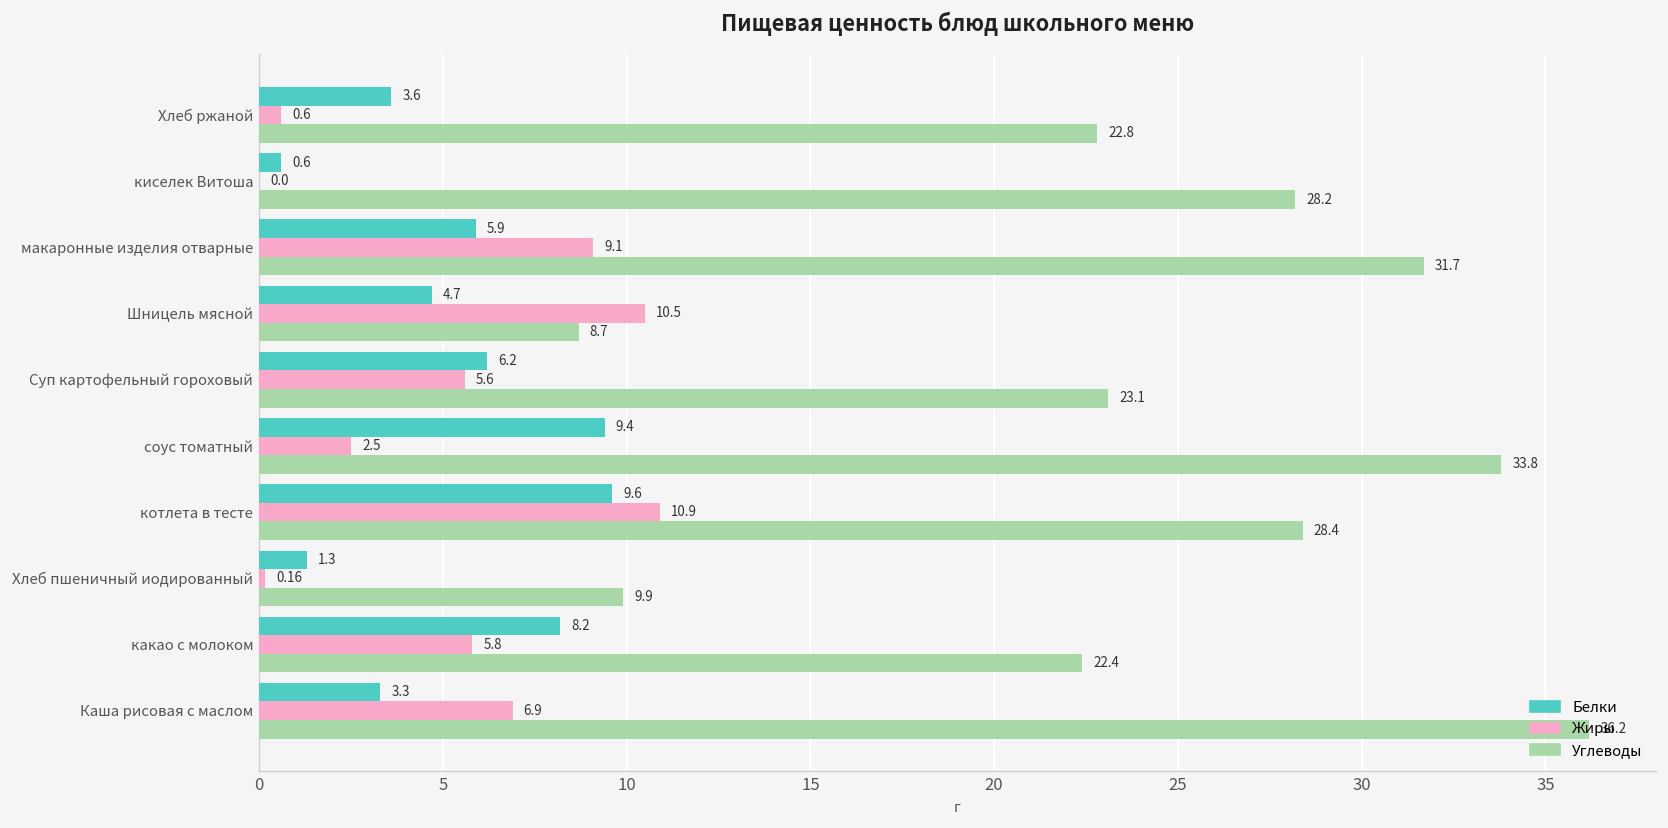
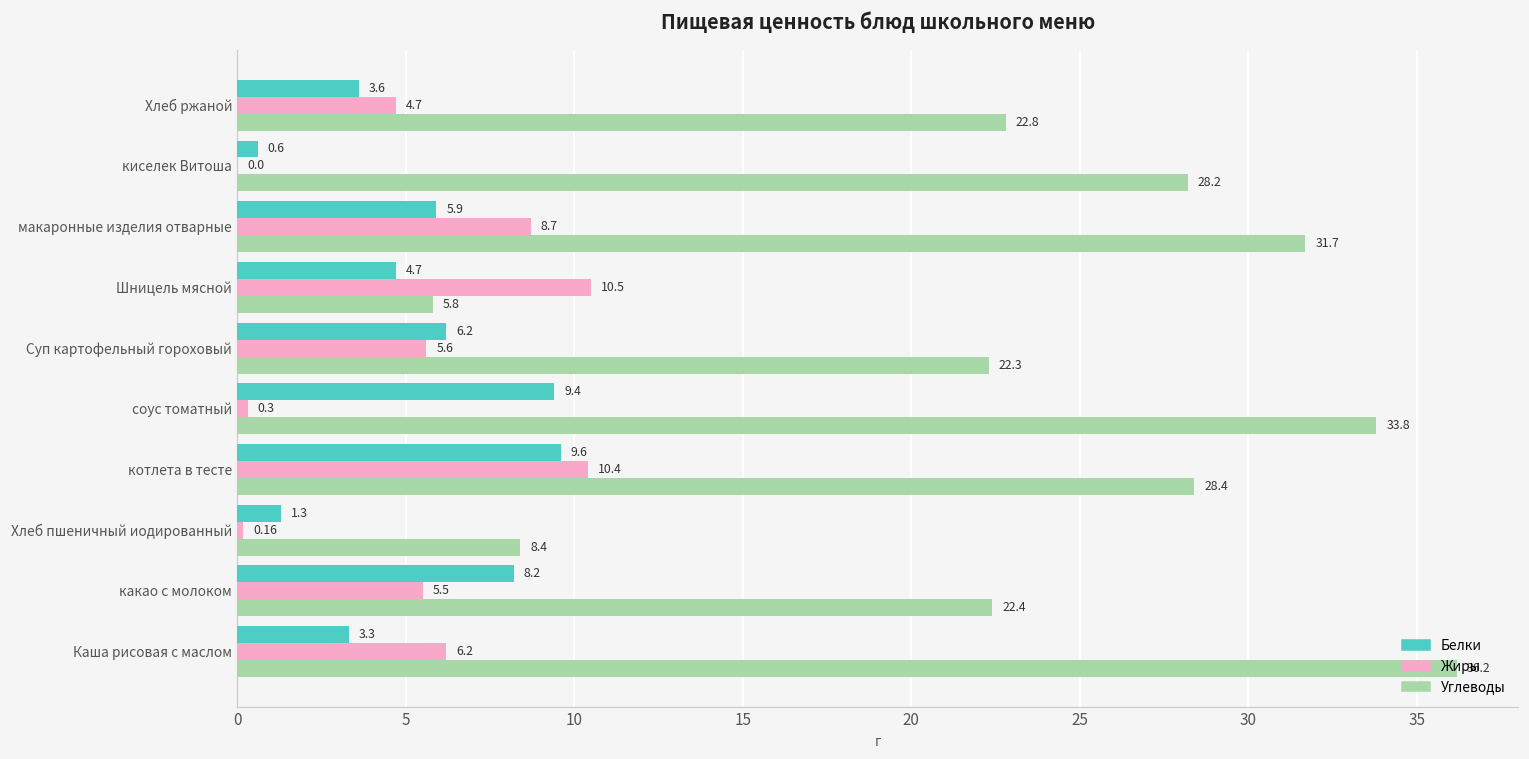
  {
    "Белки": {
      "Хлеб ржаной": 3.6,
      "киселек Витоша": 0.6,
      "макаронные изделия отварные": 5.9,
      "Шницель мясной": 4.7,
      "Суп картофельный гороховый": 6.2,
      "соус томатный": 9.4,
      "котлета в тесте": 9.6,
      "Хлеб пшеничный иодированный": 1.3,
      "какао с молоком": 8.2,
      "Каша рисовая с маслом": 3.3
    },
    "Жиры": {
-     "Хлеб ржаной": 0.6,
+     "Хлеб ржаной": 4.7,
      "киселек Витоша": 0.0,
-     "макаронные изделия отварные": 9.1,
+     "макаронные изделия отварные": 8.7,
      "Шницель мясной": 10.5,
      "Суп картофельный гороховый": 5.6,
-     "соус томатный": 2.5,
-     "котлета в тесте": 10.9,
+     "соус томатный": 0.3,
+     "котлета в тесте": 10.4,
      "Хлеб пшеничный иодированный": 0.16,
-     "какао с молоком": 5.8,
-     "Каша рисовая с маслом": 6.9
+     "какао с молоком": 5.5,
+     "Каша рисовая с маслом": 6.2
    },
    "Углеводы": {
      "Хлеб ржаной": 22.8,
      "киселек Витоша": 28.2,
      "макаронные изделия отварные": 31.7,
-     "Шницель мясной": 8.7,
-     "Суп картофельный гороховый": 23.1,
+     "Шницель мясной": 5.8,
+     "Суп картофельный гороховый": 22.3,
      "соус томатный": 33.8,
      "котлета в тесте": 28.4,
-     "Хлеб пшеничный иодированный": 9.9,
+     "Хлеб пшеничный иодированный": 8.4,
      "какао с молоком": 22.4,
      "Каша рисовая с маслом": 36.2
    }
  }
